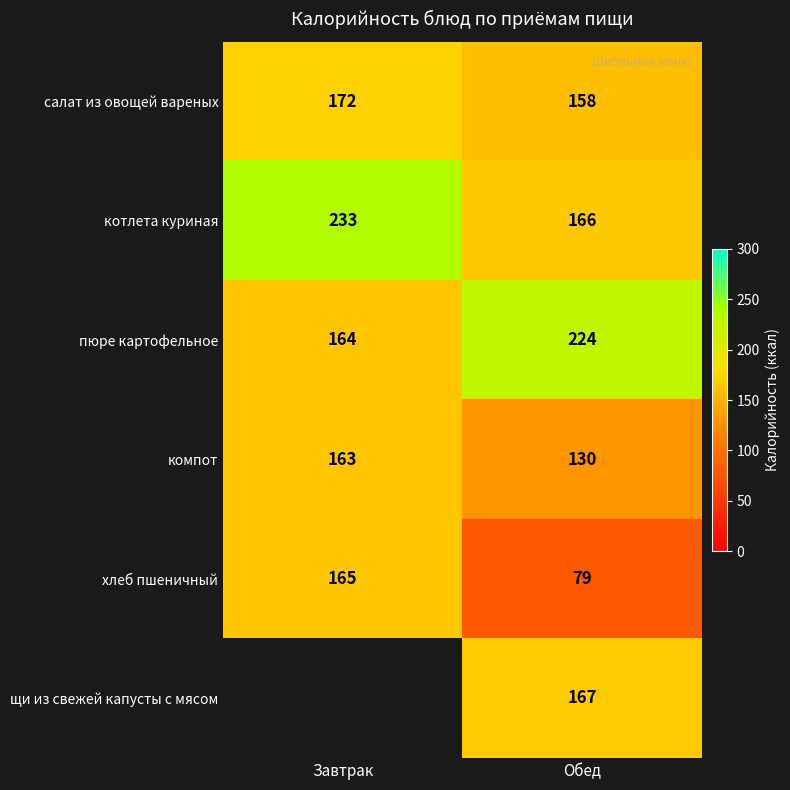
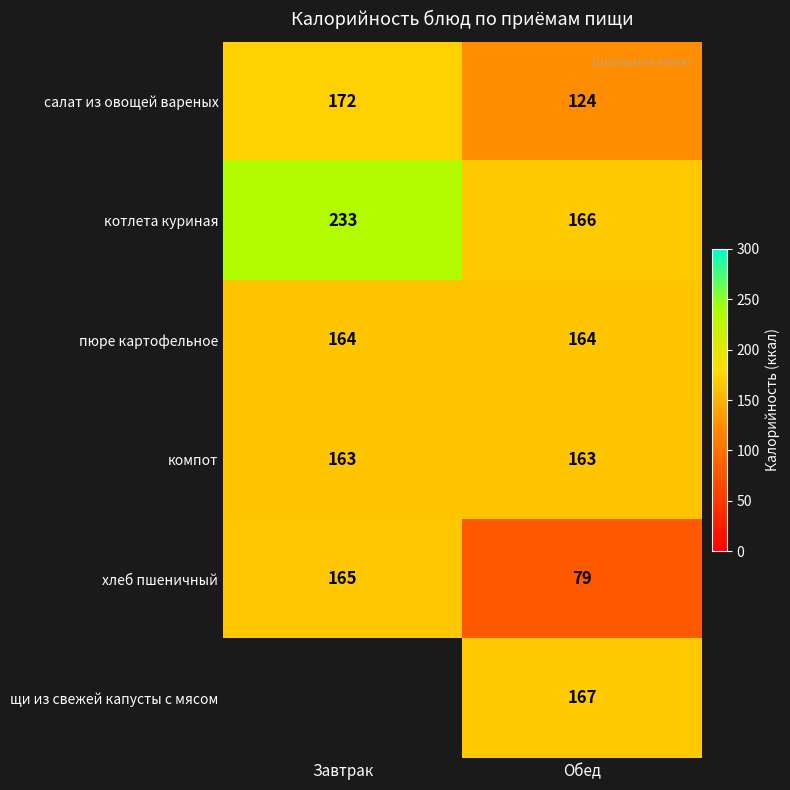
  {
    "салат из овощей вареных": {
      "Завтрак": 172,
-     "Обед": 158
+     "Обед": 124
    },
    "котлета куриная": {
      "Завтрак": 233,
      "Обед": 166
    },
    "пюре картофельное": {
      "Завтрак": 164,
-     "Обед": 224
+     "Обед": 164
    },
    "компот": {
      "Завтрак": 163,
-     "Обед": 130
+     "Обед": 163
    },
    "хлеб пшеничный": {
      "Завтрак": 165,
      "Обед": 79
    },
    "щи из свежей капусты с мясом": {
      "Обед": 167
    }
  }
